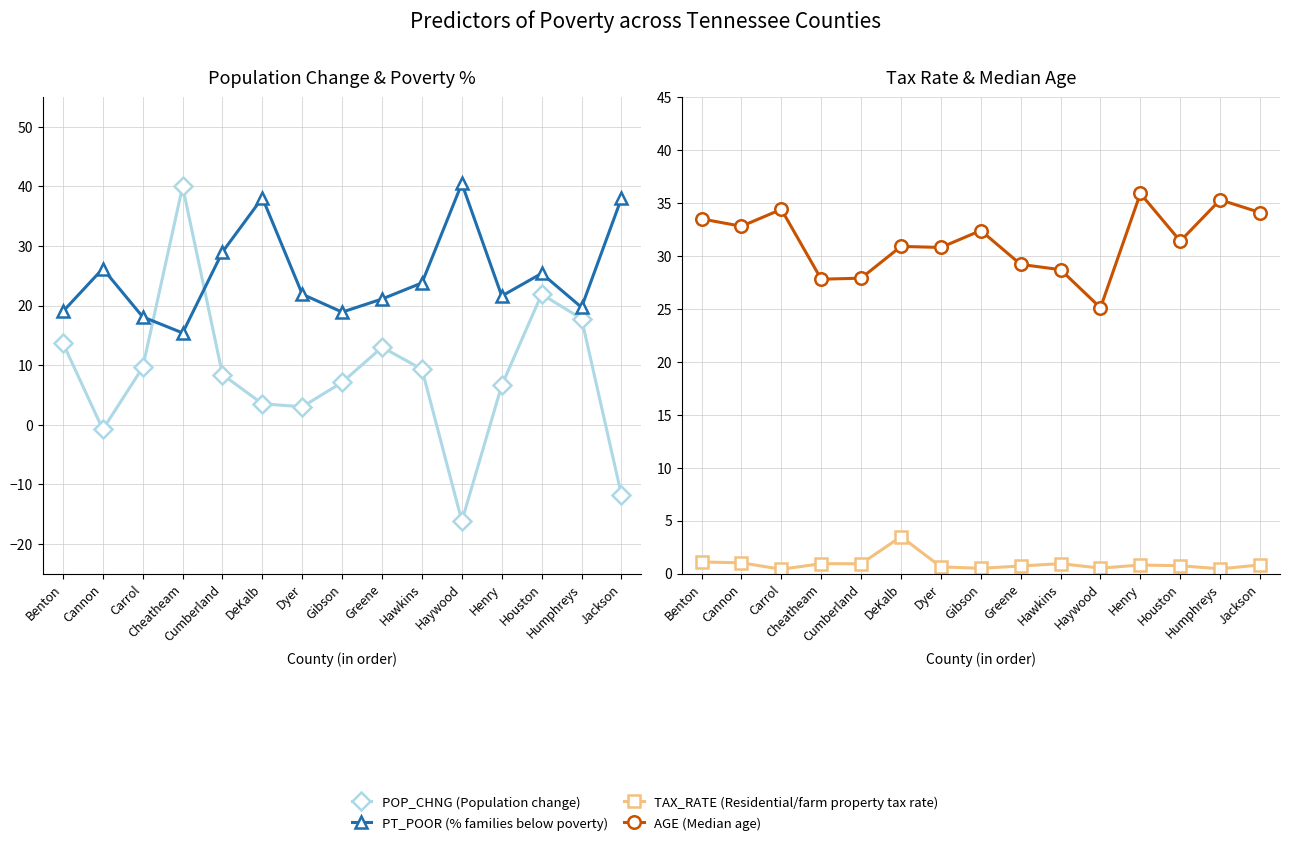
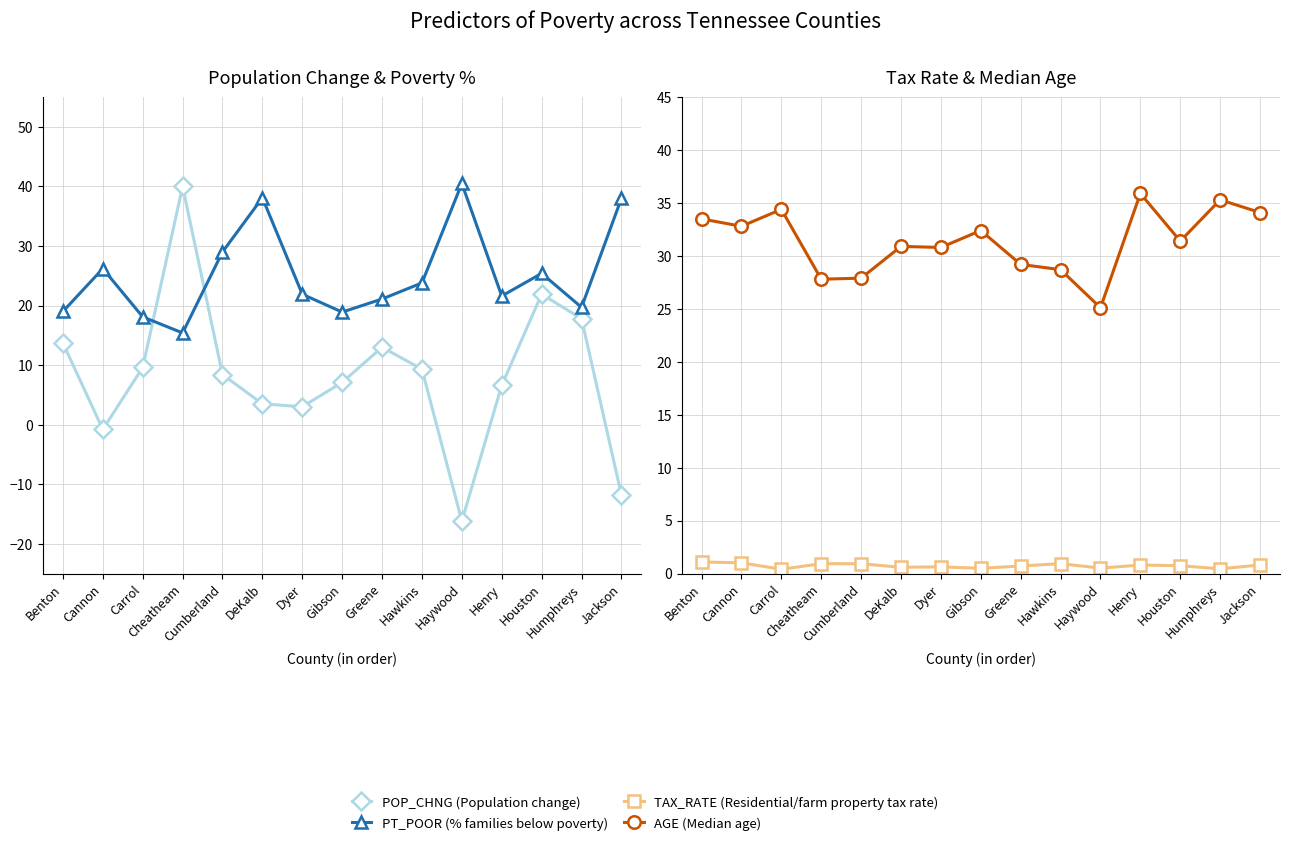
  {
    "Population Change & Poverty %": {
      "POP_CHNG (Population change)": {
        "Benton": 14,
        "Cannon": -1,
        "Carrol": 10,
        "Cheatheam": 40,
        "Cumberland": 8,
        "DeKalb": 4,
        "Dyer": 3,
        "Gibson": 7,
        "Greene": 13,
        "Hawkins": 9,
        "Haywood": -16,
        "Henry": 7,
        "Houston": 22,
        "Humphreys": 18,
        "Jackson": -12
      },
      "PT_POOR (% families below poverty)": {
        "Benton": 19,
        "Cannon": 26,
        "Carrol": 18,
        "Cheatheam": 15,
        "Cumberland": 29,
        "DeKalb": 38,
        "Dyer": 22,
        "Gibson": 19,
        "Greene": 21,
        "Hawkins": 24,
        "Haywood": 41,
        "Henry": 22,
        "Houston": 25,
        "Humphreys": 20,
        "Jackson": 38
      }
    },
    "Tax Rate & Median Age": {
      "TAX_RATE (Residential/farm property tax rate)": {
        "Benton": 1.1,
        "Cannon": 1.0,
        "Carrol": 0.4,
        "Cheatheam": 0.9,
        "Cumberland": 0.9,
-       "DeKalb": 3.5,
+       "DeKalb": 0.6,
        "Dyer": 0.6,
        "Gibson": 0.5,
        "Greene": 0.7,
        "Hawkins": 0.9,
        "Haywood": 0.5,
        "Henry": 0.8,
        "Houston": 0.7,
        "Humphreys": 0.4,
        "Jackson": 0.8
      },
      "AGE (Median age)": {
        "Benton": 33.5,
        "Cannon": 32.8,
        "Carrol": 34.4,
        "Cheatheam": 27.8,
        "Cumberland": 27.9,
        "DeKalb": 30.9,
        "Dyer": 30.8,
        "Gibson": 32.4,
        "Greene": 29.2,
        "Hawkins": 28.7,
        "Haywood": 25.1,
        "Henry": 35.9,
        "Houston": 31.4,
        "Humphreys": 35.3,
        "Jackson": 34.1
      }
    }
  }
